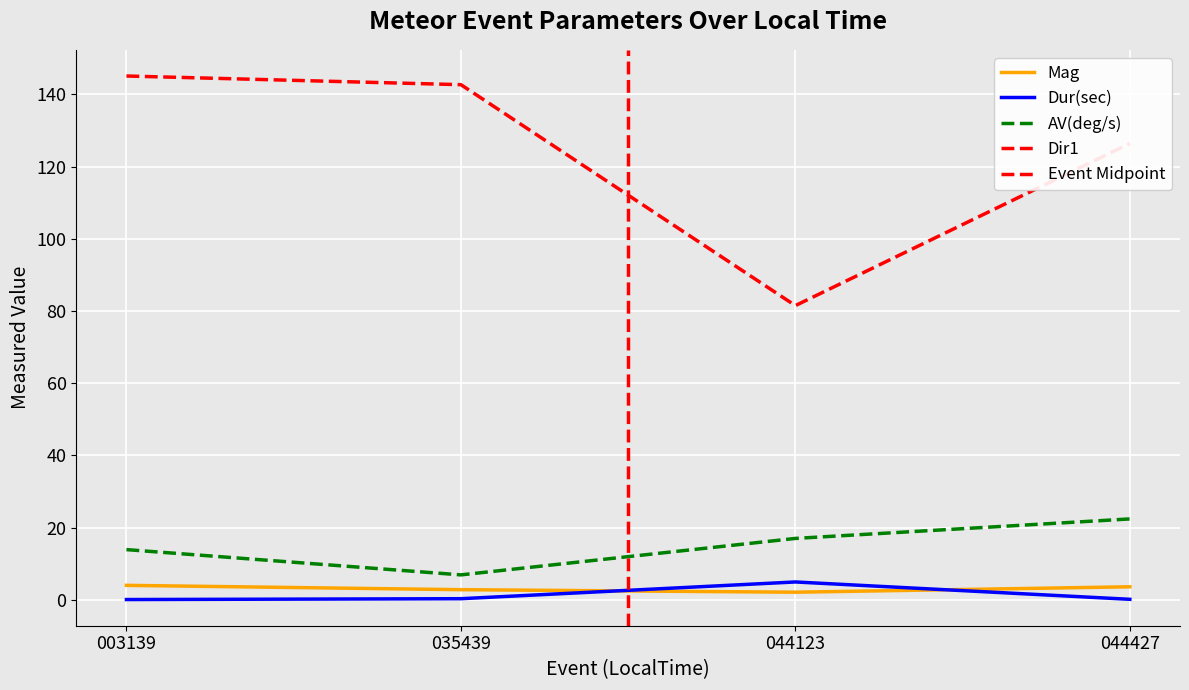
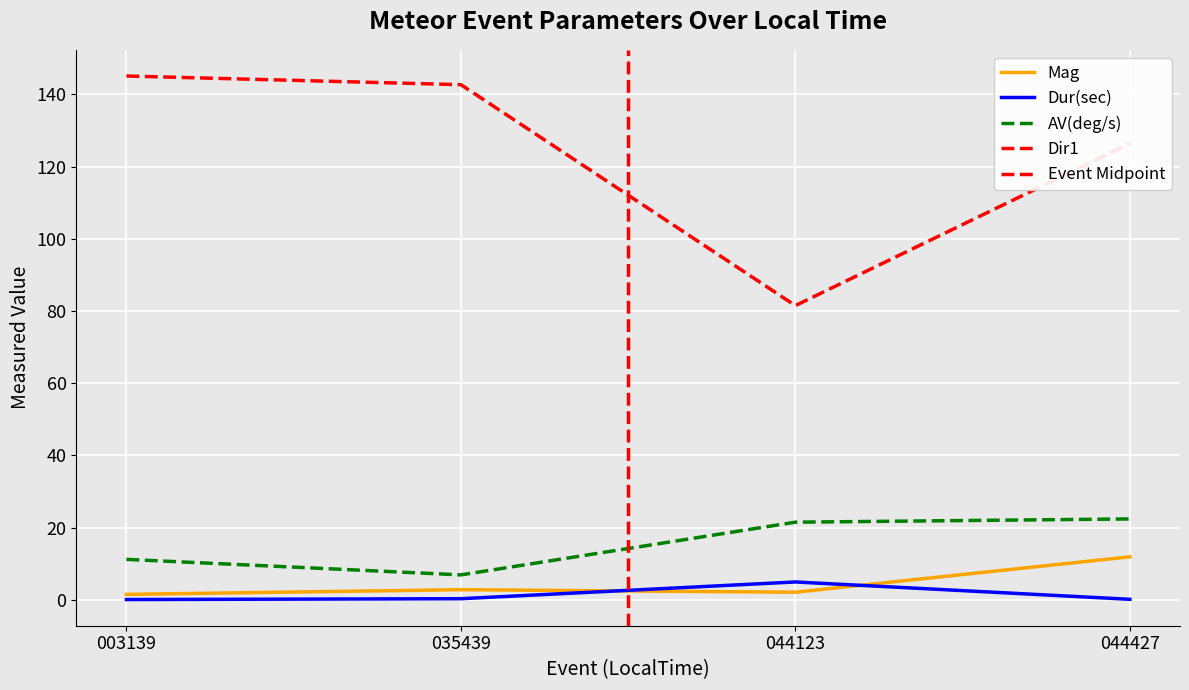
  {
    "Mag": {
-     "003139": 4,
+     "003139": 2,
      "035439": 3,
      "044123": 2,
-     "044427": 4
+     "044427": 12
    },
    "Dur(sec)": {
      "003139": 0,
      "035439": 0,
      "044123": 5,
      "044427": 0
    },
    "AV(deg/s)": {
-     "003139": 14,
+     "003139": 11,
      "035439": 7,
-     "044123": 17,
+     "044123": 22,
      "044427": 22
    },
    "Dir1": {
      "003139": 145,
      "035439": 143,
      "044123": 82
    }
  }
